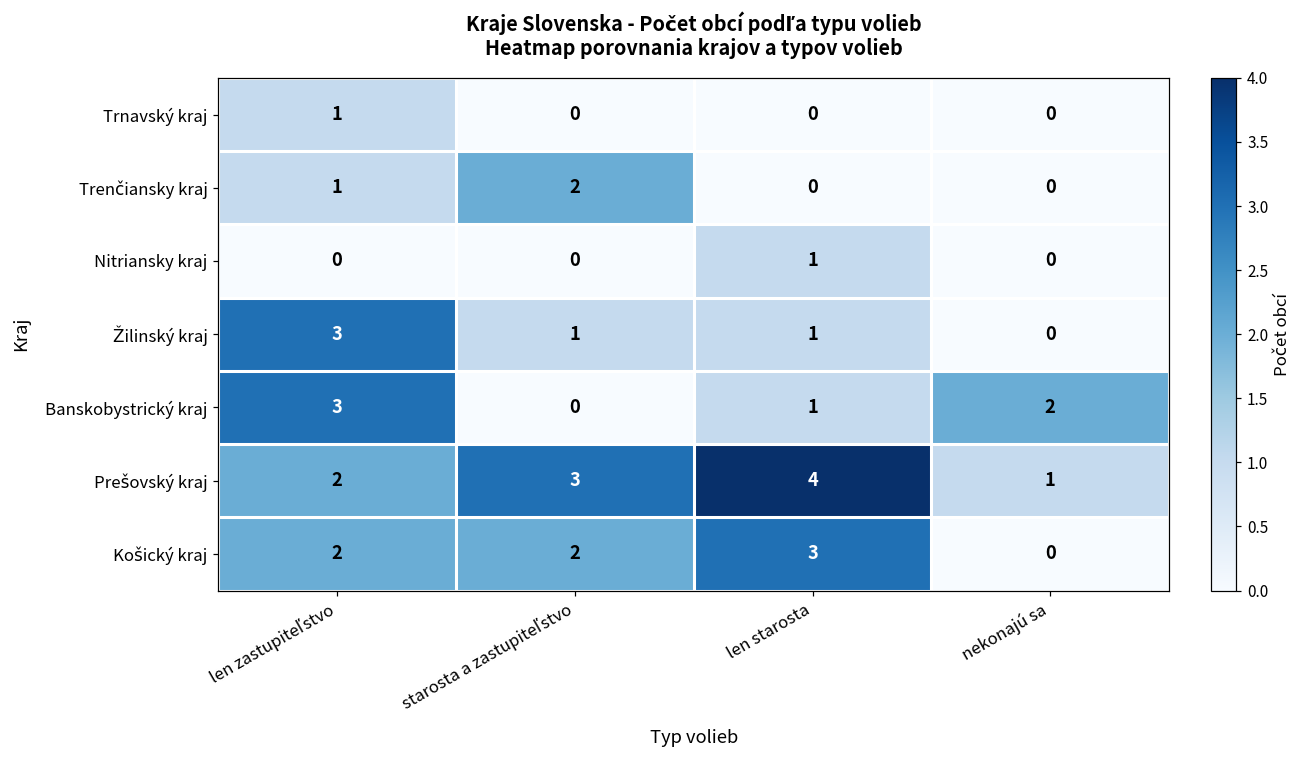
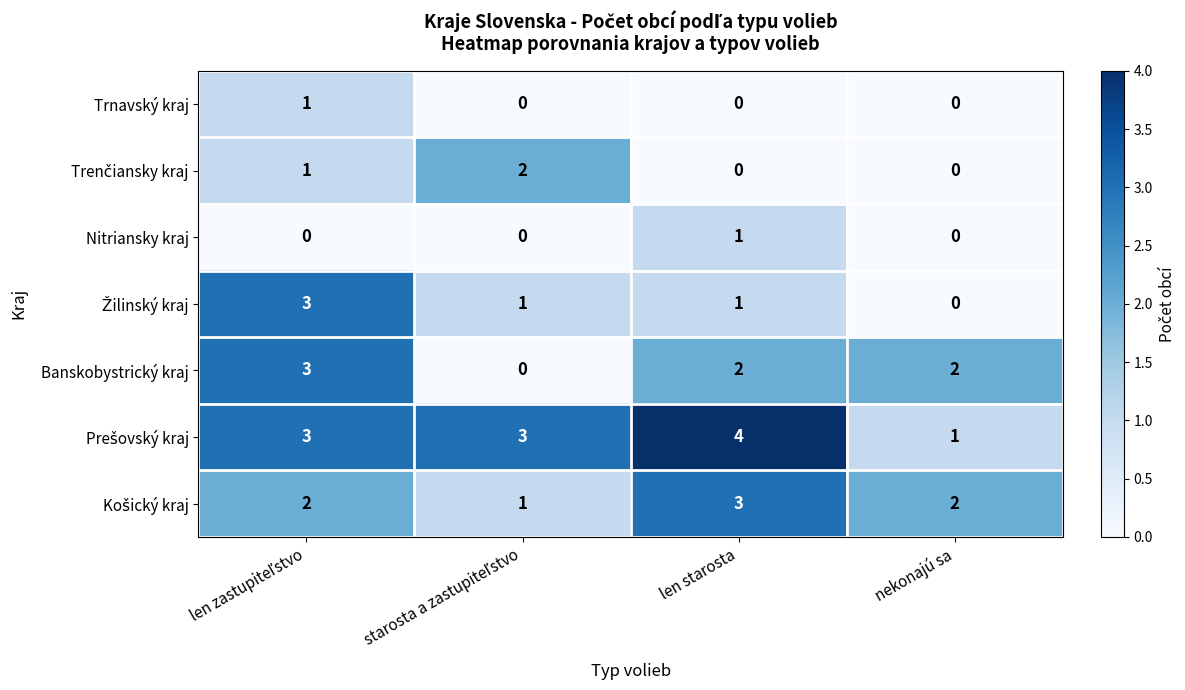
  {
    "Trnavský kraj": {
      "len zastupiteľstvo": 1,
      "starosta a zastupiteľstvo": 0,
      "len starosta": 0,
      "nekonajú sa": 0
    },
    "Trenčiansky kraj": {
      "len zastupiteľstvo": 1,
      "starosta a zastupiteľstvo": 2,
      "len starosta": 0,
      "nekonajú sa": 0
    },
    "Nitriansky kraj": {
      "len zastupiteľstvo": 0,
      "starosta a zastupiteľstvo": 0,
      "len starosta": 1,
      "nekonajú sa": 0
    },
    "Žilinský kraj": {
      "len zastupiteľstvo": 3,
      "starosta a zastupiteľstvo": 1,
      "len starosta": 1,
      "nekonajú sa": 0
    },
    "Banskobystrický kraj": {
      "len zastupiteľstvo": 3,
      "starosta a zastupiteľstvo": 0,
-     "len starosta": 1,
+     "len starosta": 2,
      "nekonajú sa": 2
    },
    "Prešovský kraj": {
-     "len zastupiteľstvo": 2,
+     "len zastupiteľstvo": 3,
      "starosta a zastupiteľstvo": 3,
      "len starosta": 4,
      "nekonajú sa": 1
    },
    "Košický kraj": {
      "len zastupiteľstvo": 2,
-     "starosta a zastupiteľstvo": 2,
+     "starosta a zastupiteľstvo": 1,
      "len starosta": 3,
-     "nekonajú sa": 0
+     "nekonajú sa": 2
    }
  }
